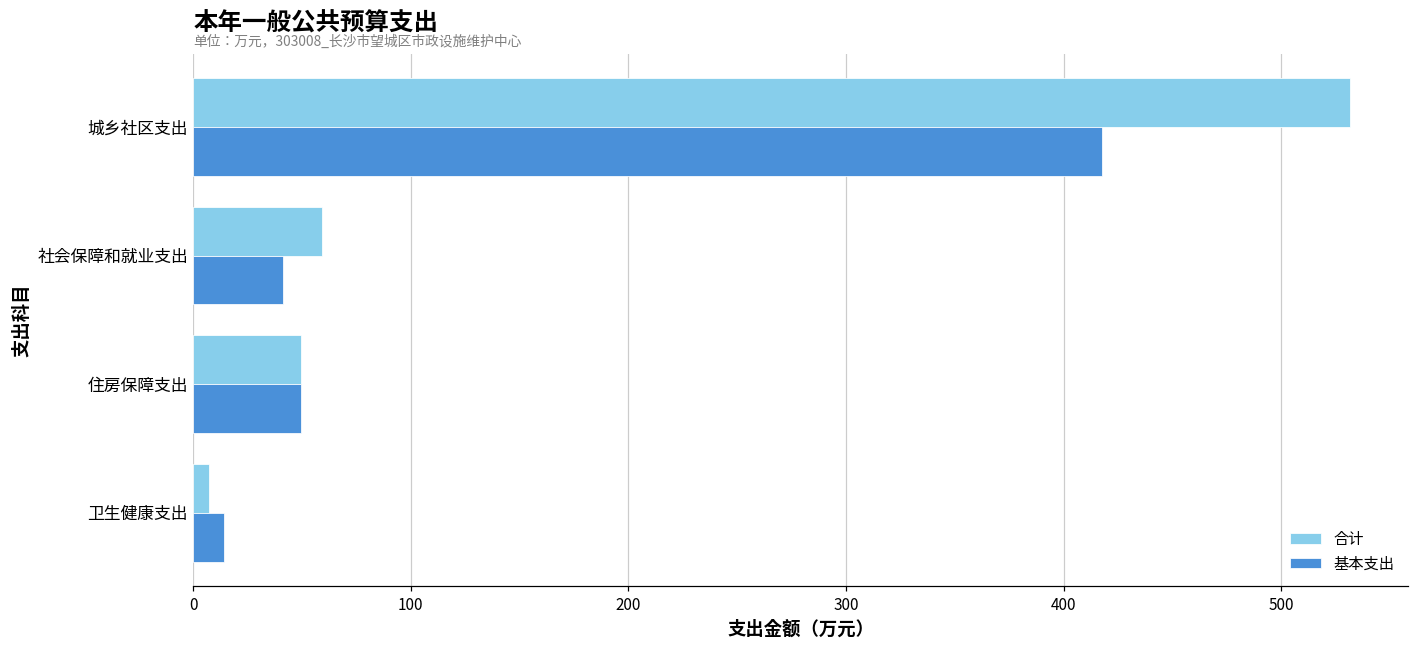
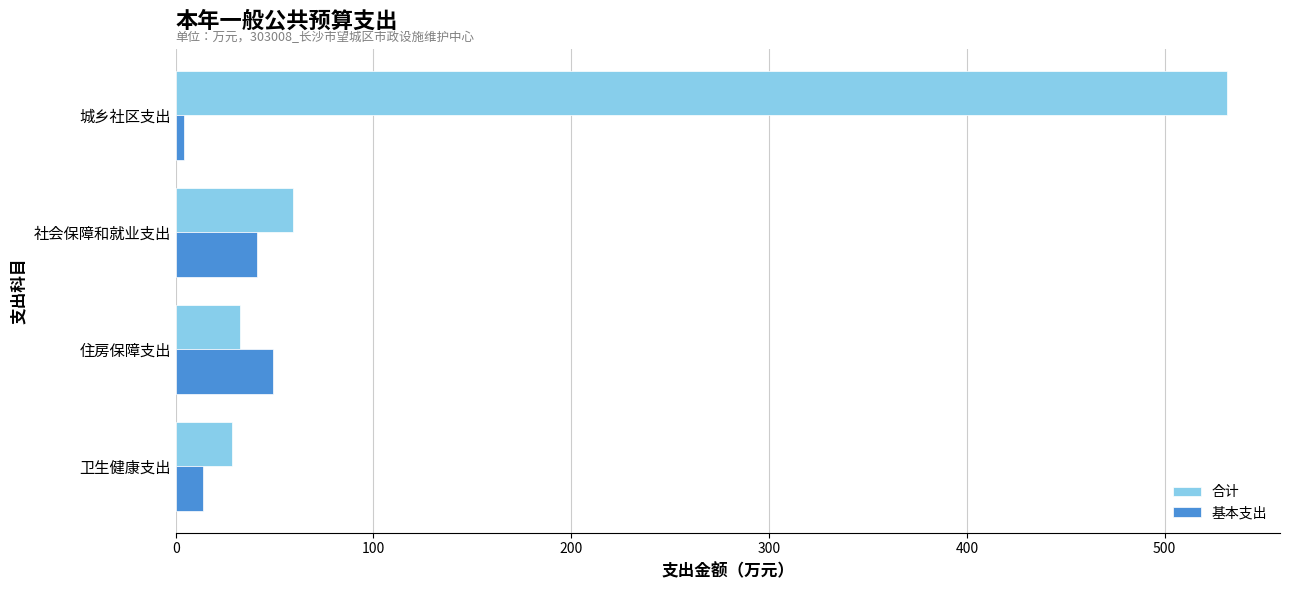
  {
    "合计": {
      "城乡社区支出": 532,
      "社会保障和就业支出": 59,
-     "住房保障支出": 49,
-     "卫生健康支出": 7
+     "住房保障支出": 32,
+     "卫生健康支出": 29
    },
    "基本支出": {
-     "城乡社区支出": 418,
+     "城乡社区支出": 4,
      "社会保障和就业支出": 41,
      "住房保障支出": 49,
      "卫生健康支出": 14
    }
  }
